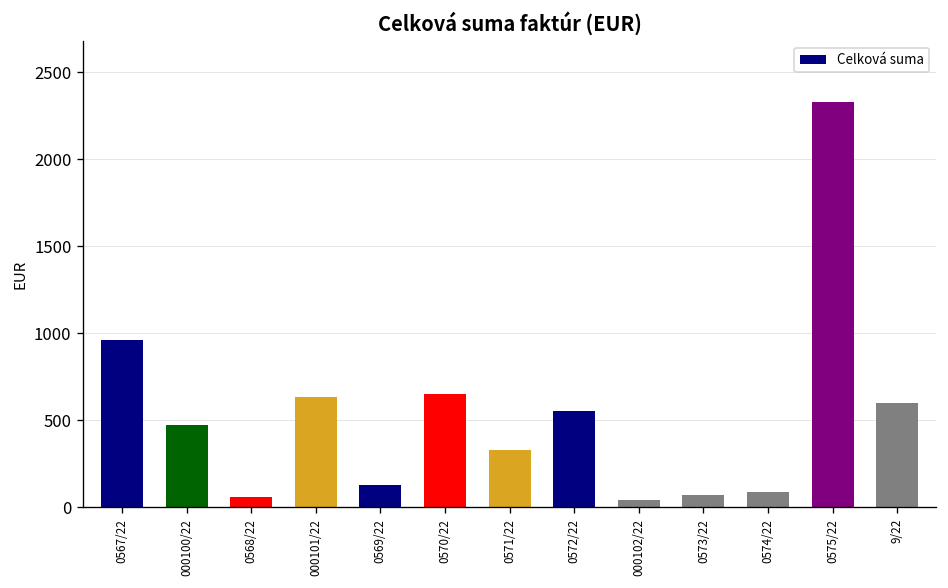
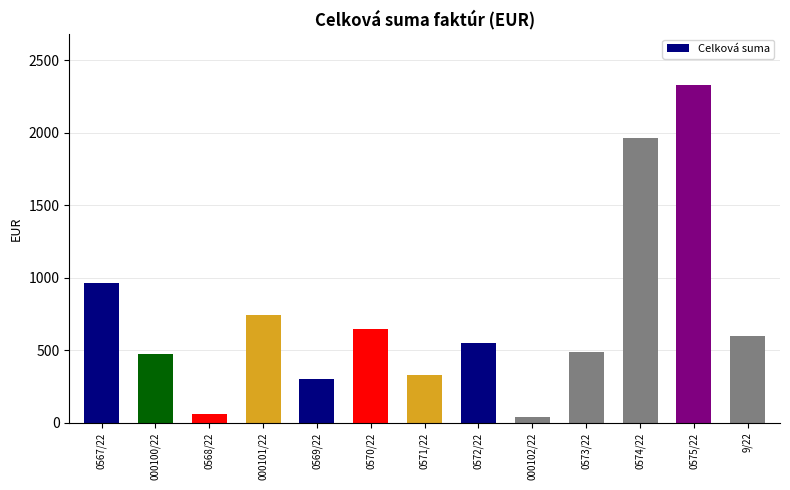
  {
    "0567/22": 960,
    "000100/22": 470,
    "0568/22": 60,
-   "000101/22": 640,
-   "0569/22": 130,
+   "000101/22": 740,
+   "0569/22": 300,
    "0570/22": 650,
    "0571/22": 330,
    "0572/22": 550,
    "000102/22": 40,
-   "0573/22": 70,
-   "0574/22": 90,
+   "0573/22": 490,
+   "0574/22": 1960,
    "0575/22": 2330,
    "9/22": 600
  }
